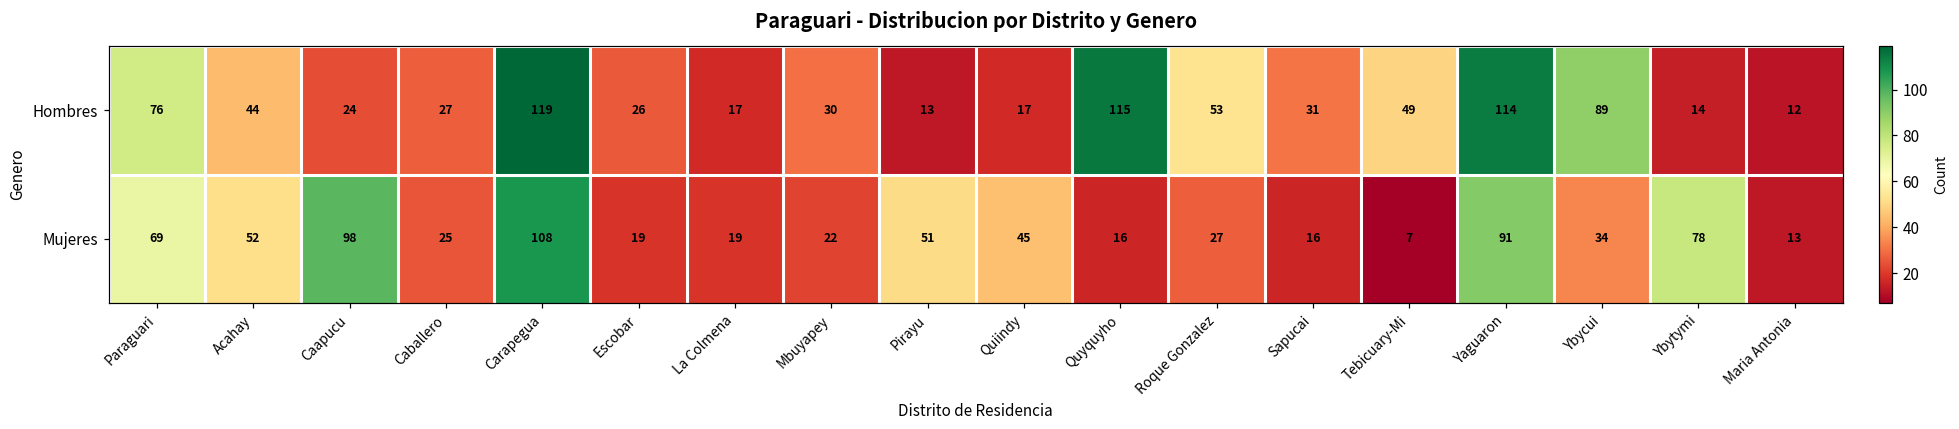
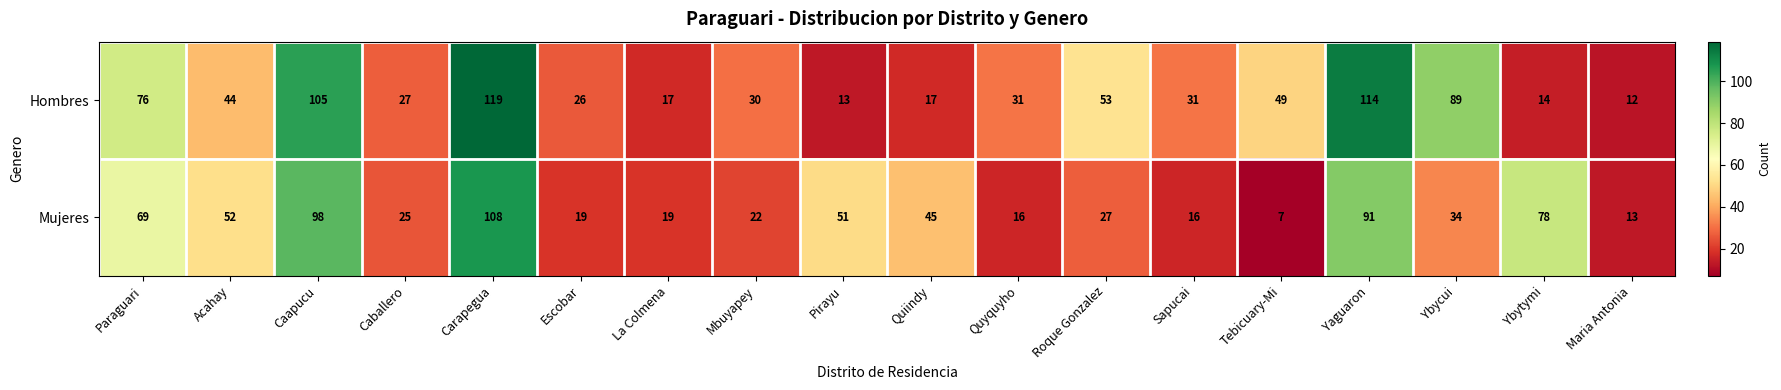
  {
    "Hombres": {
      "Paraguari": 76,
      "Acahay": 44,
-     "Caapucu": 24,
+     "Caapucu": 105,
      "Caballero": 27,
      "Carapegua": 119,
      "Escobar": 26,
      "La Colmena": 17,
      "Mbuyapey": 30,
      "Pirayu": 13,
      "Quiindy": 17,
-     "Quyquyho": 115,
+     "Quyquyho": 31,
      "Roque Gonzalez": 53,
      "Sapucai": 31,
      "Tebicuary-Mi": 49,
      "Yaguaron": 114,
      "Ybycui": 89,
      "Ybytymi": 14,
      "Maria Antonia": 12
    },
    "Mujeres": {
      "Paraguari": 69,
      "Acahay": 52,
      "Caapucu": 98,
      "Caballero": 25,
      "Carapegua": 108,
      "Escobar": 19,
      "La Colmena": 19,
      "Mbuyapey": 22,
      "Pirayu": 51,
      "Quiindy": 45,
      "Quyquyho": 16,
      "Roque Gonzalez": 27,
      "Sapucai": 16,
      "Tebicuary-Mi": 7,
      "Yaguaron": 91,
      "Ybycui": 34,
      "Ybytymi": 78,
      "Maria Antonia": 13
    }
  }
